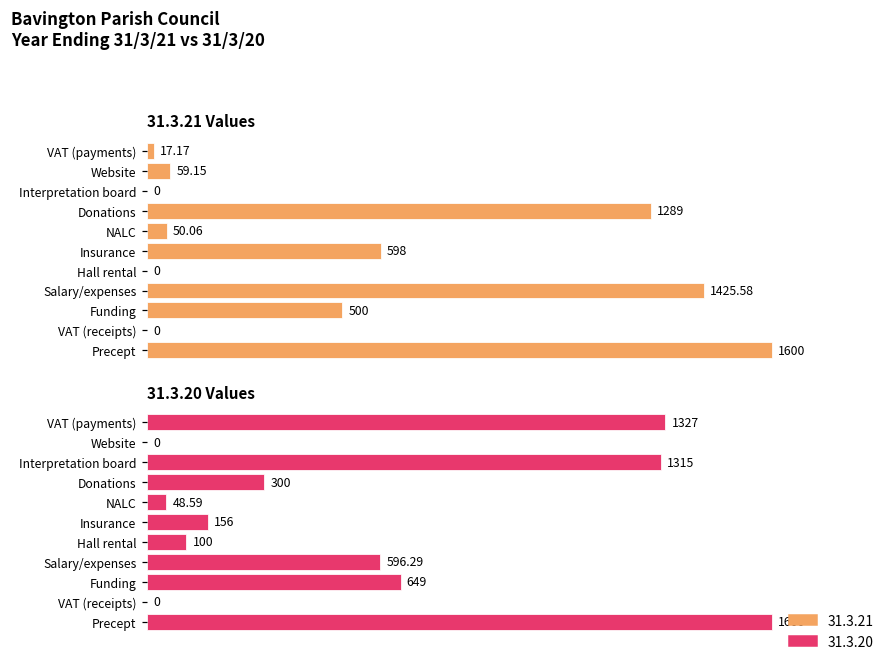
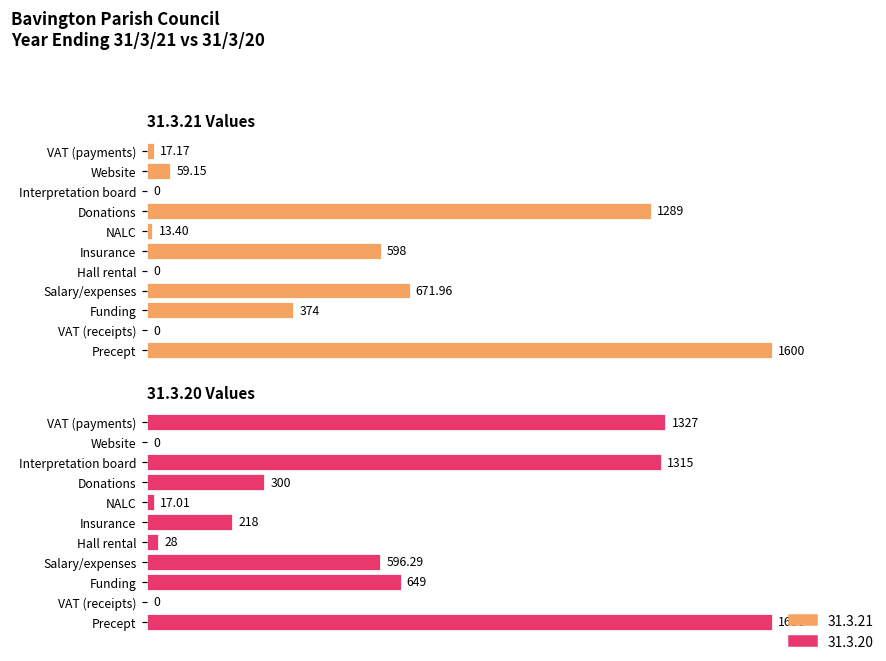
  {
    "31.3.21 Values": {
      "VAT (payments)": 17.17,
      "Website": 59.15,
      "Interpretation board": 0,
      "Donations": 1289,
-     "NALC": 50.06,
+     "NALC": 13.40,
      "Insurance": 598,
      "Hall rental": 0,
-     "Salary/expenses": 1425.58,
-     "Funding": 500,
+     "Salary/expenses": 671.96,
+     "Funding": 374,
      "VAT (receipts)": 0,
      "Precept": 1600
    },
    "31.3.20 Values": {
      "VAT (payments)": 1327,
      "Website": 0,
      "Interpretation board": 1315,
      "Donations": 300,
-     "NALC": 48.59,
-     "Insurance": 156,
-     "Hall rental": 100,
+     "NALC": 17.01,
+     "Insurance": 218,
+     "Hall rental": 28,
      "Salary/expenses": 596.29,
      "Funding": 649,
      "VAT (receipts)": 0,
      "Precept": 1600
    }
  }
